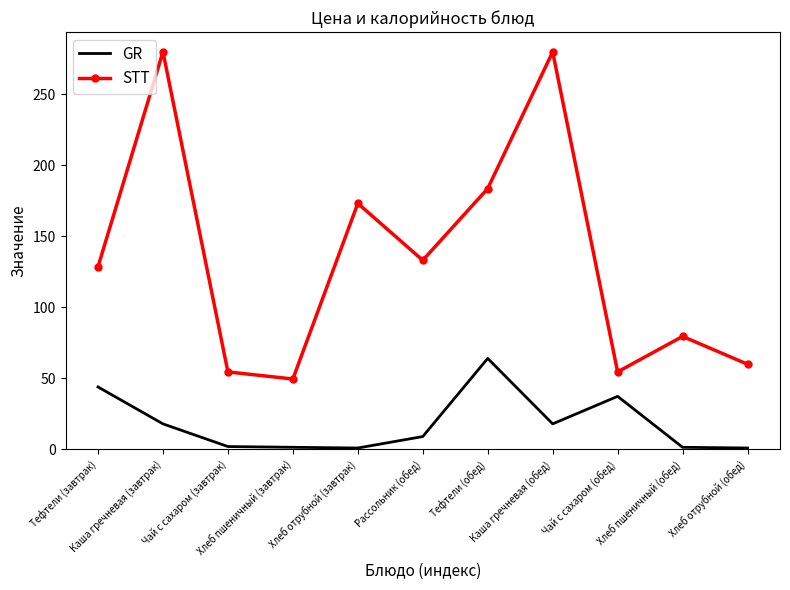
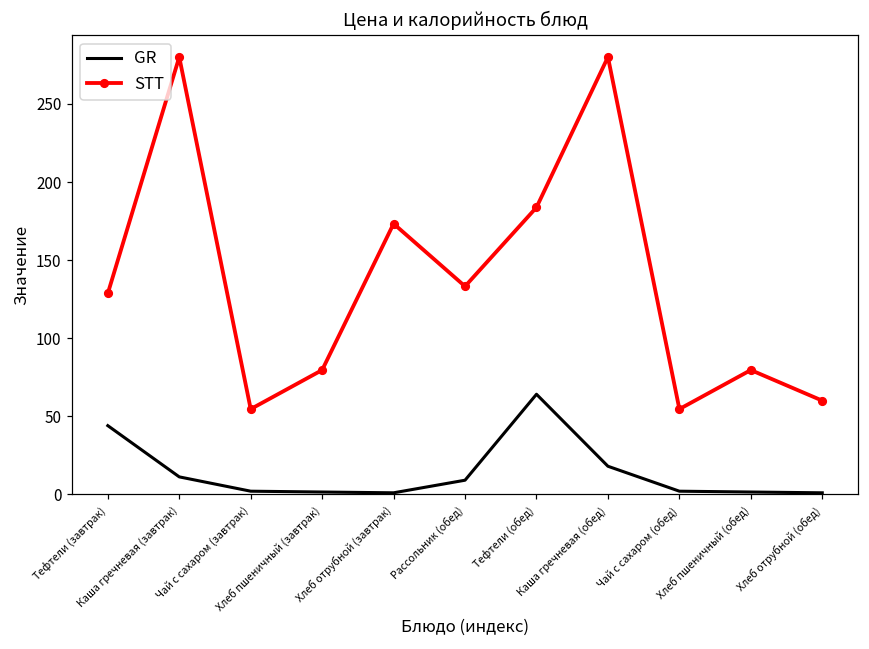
  {
    "GR": {
      "Тефтели (завтрак)": 44,
-     "Каша гречневая (завтрак)": 18,
+     "Каша гречневая (завтрак)": 11,
      "Чай с сахаром (завтрак)": 2,
      "Хлеб пшеничный (завтрак)": 2,
      "Хлеб отрубной (завтрак)": 1,
      "Рассольник (обед)": 9,
      "Тефтели (обед)": 64,
      "Каша гречневая (обед)": 18,
-     "Чай с сахаром (обед)": 37,
+     "Чай с сахаром (обед)": 2,
      "Хлеб пшеничный (обед)": 2,
      "Хлеб отрубной (обед)": 1
    },
    "STT": {
      "Тефтели (завтрак)": 129,
      "Каша гречневая (завтрак)": 280,
      "Чай с сахаром (завтрак)": 55,
-     "Хлеб пшеничный (завтрак)": 50,
+     "Хлеб пшеничный (завтрак)": 80,
      "Хлеб отрубной (завтрак)": 173,
      "Рассольник (обед)": 133,
      "Тефтели (обед)": 184,
      "Каша гречневая (обед)": 280,
      "Чай с сахаром (обед)": 55,
      "Хлеб пшеничный (обед)": 80,
      "Хлеб отрубной (обед)": 60
    }
  }
